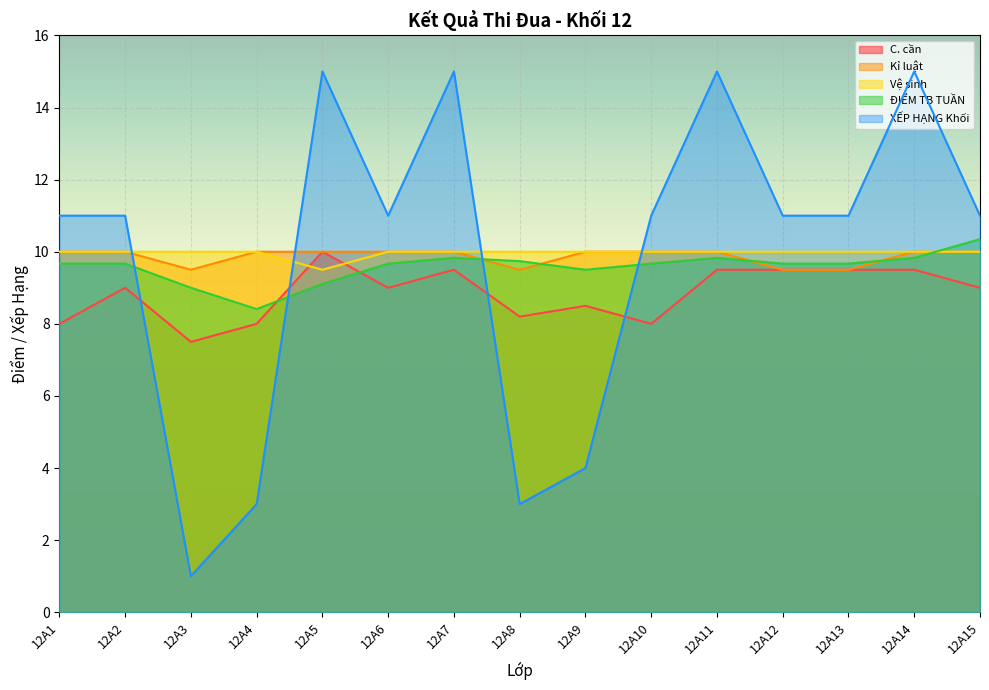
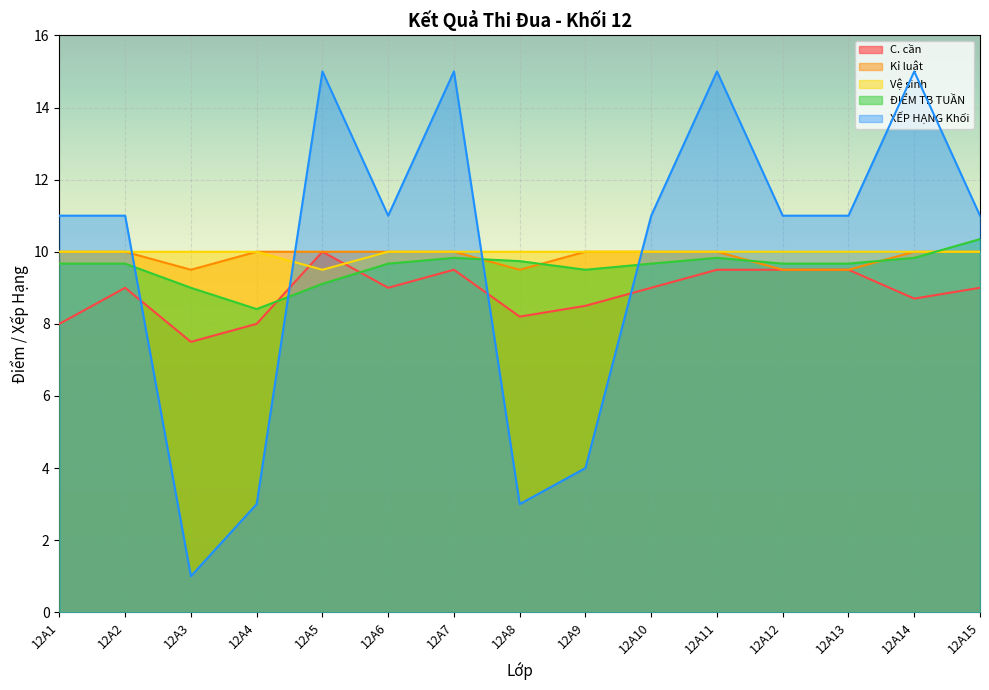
  {
    "C. cần": {
      "12A1": 8.0,
      "12A2": 9.0,
      "12A3": 7.5,
      "12A4": 8.0,
      "12A6": 9.0,
      "12A7": 9.5,
      "12A8": 8.2,
      "12A9": 8.5,
-     "12A10": 8,
+     "12A10": 9,
      "12A11": 9.5,
-     "12A14": 9.5,
+     "12A14": 8.7,
      "12A15": 9.0
    },
    "ĐIỂM TB TUẦN": {
      "12A1": 9.7,
      "12A2": 9.7,
      "12A3": 9.0,
      "12A4": 8.4,
      "12A5": 9.1,
      "12A6": 9.7,
      "12A7": 9.8,
      "12A8": 9.7,
      "12A9": 9.5,
      "12A10": 9.7,
      "12A11": 9.8,
      "12A12": 9.7,
      "12A13": 9.7,
      "12A14": 9.8,
      "12A15": 10.4
    },
    "XẾP HẠNG Khối": {
      "12A1": 11.0,
      "12A2": 11.0,
      "12A3": 1.0,
      "12A4": 3.0,
      "12A5": 15.0,
      "12A6": 11.0,
      "12A7": 15.0,
      "12A8": 3.0,
      "12A9": 4.0,
      "12A10": 11.0,
      "12A11": 15.0,
      "12A12": 11.0,
      "12A13": 11.0,
      "12A15": 11.0
    }
  }
